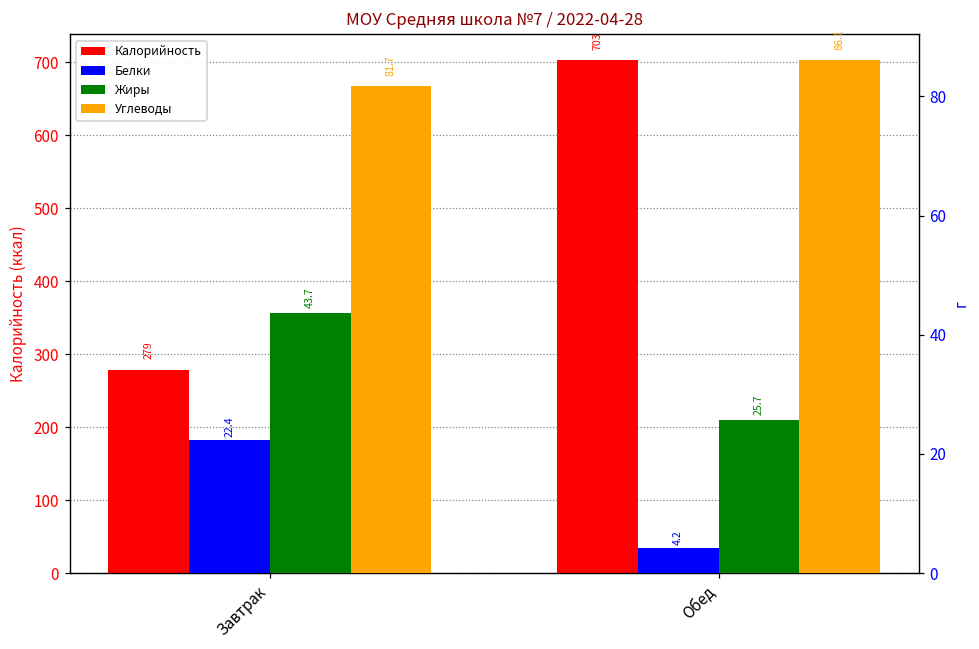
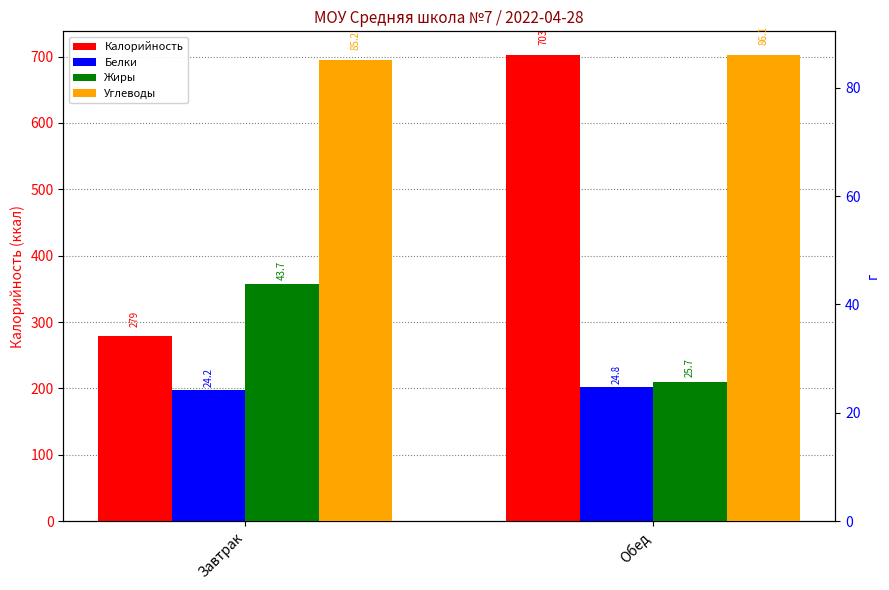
  {
    "Калорийность": {
      "Завтрак": 279,
      "Обед": 703
    },
    "Белки": {
-     "Завтрак": 22.4,
-     "Обед": 4.2
+     "Завтрак": 24.2,
+     "Обед": 24.8
    },
    "Жиры": {
      "Завтрак": 43.7,
      "Обед": 25.7
    },
    "Углеводы": {
-     "Завтрак": 81.7,
+     "Завтрак": 85.2,
      "Обед": 86.1
    }
  }
